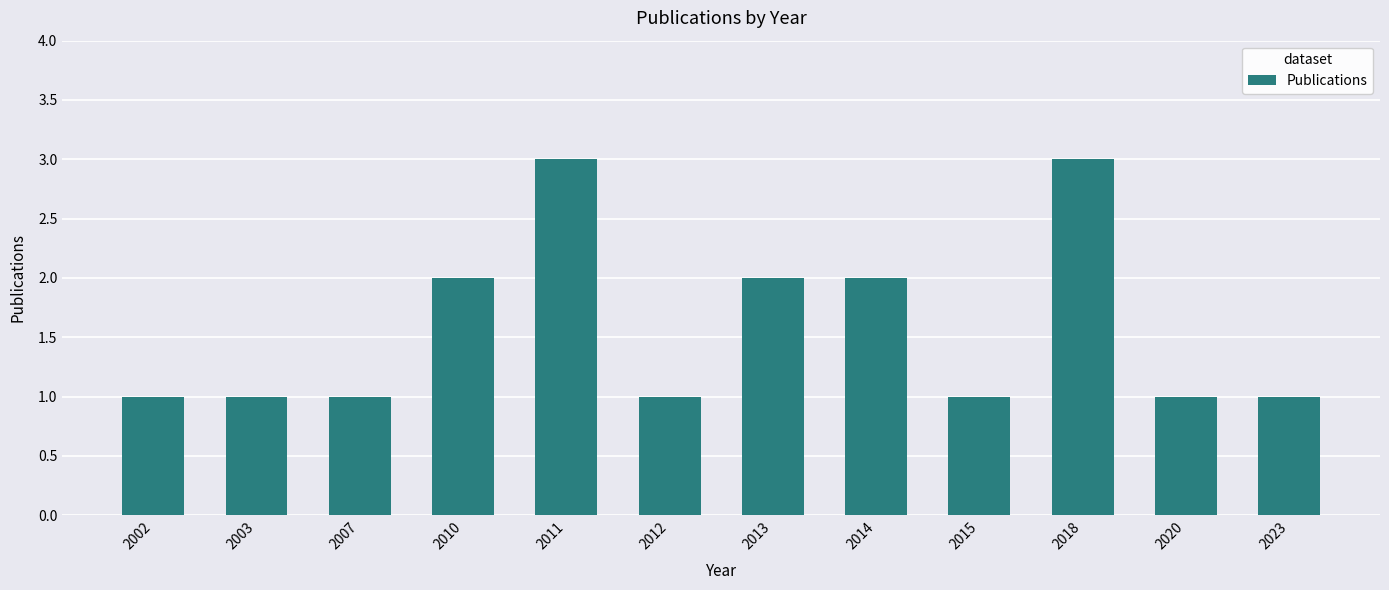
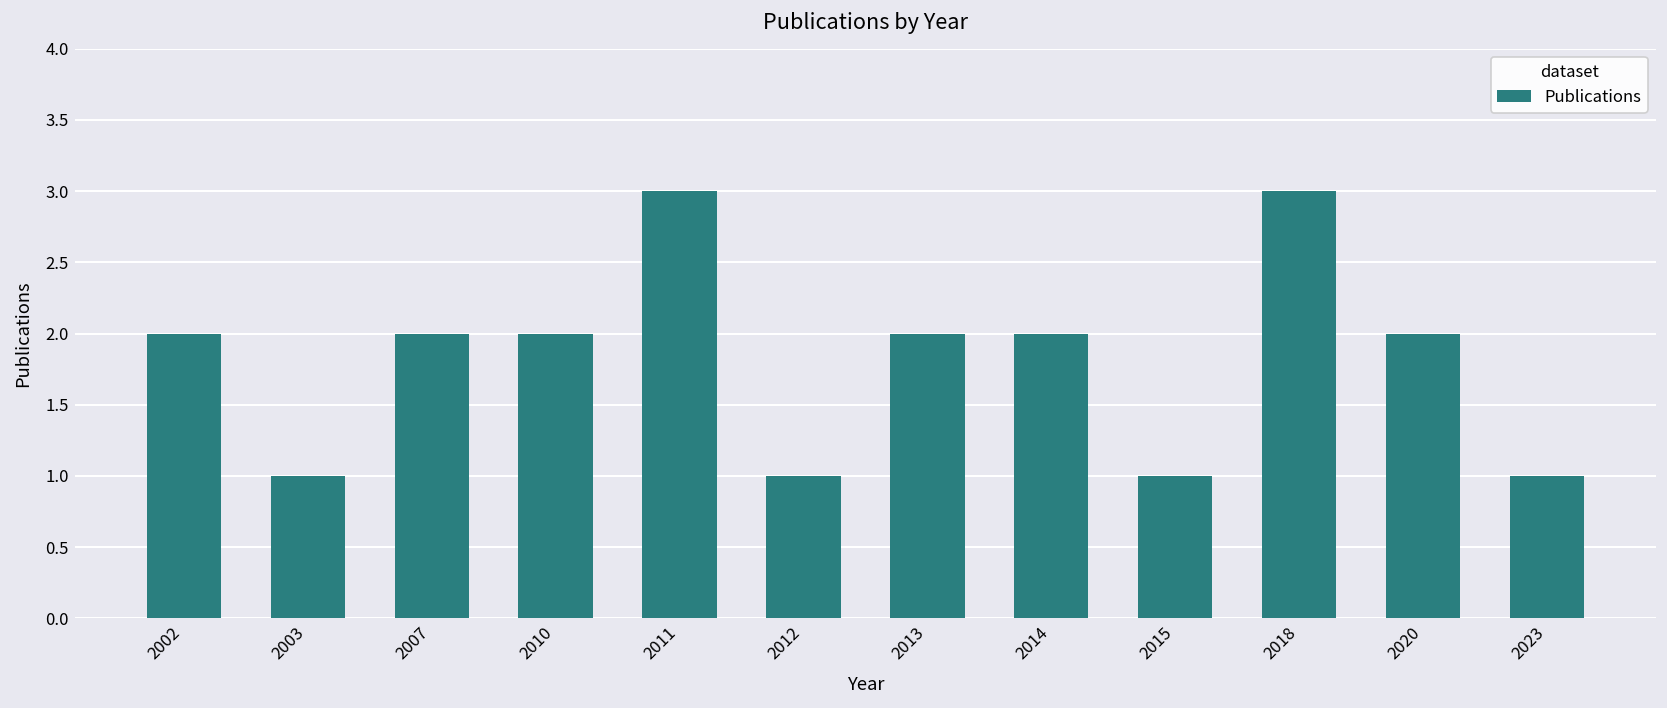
  {
-   "2002": 1,
+   "2002": 2,
    "2003": 1,
-   "2007": 1,
+   "2007": 2,
    "2010": 2,
    "2011": 3,
    "2012": 1,
    "2013": 2,
    "2014": 2,
    "2015": 1,
    "2018": 3,
-   "2020": 1,
+   "2020": 2,
    "2023": 1
  }
